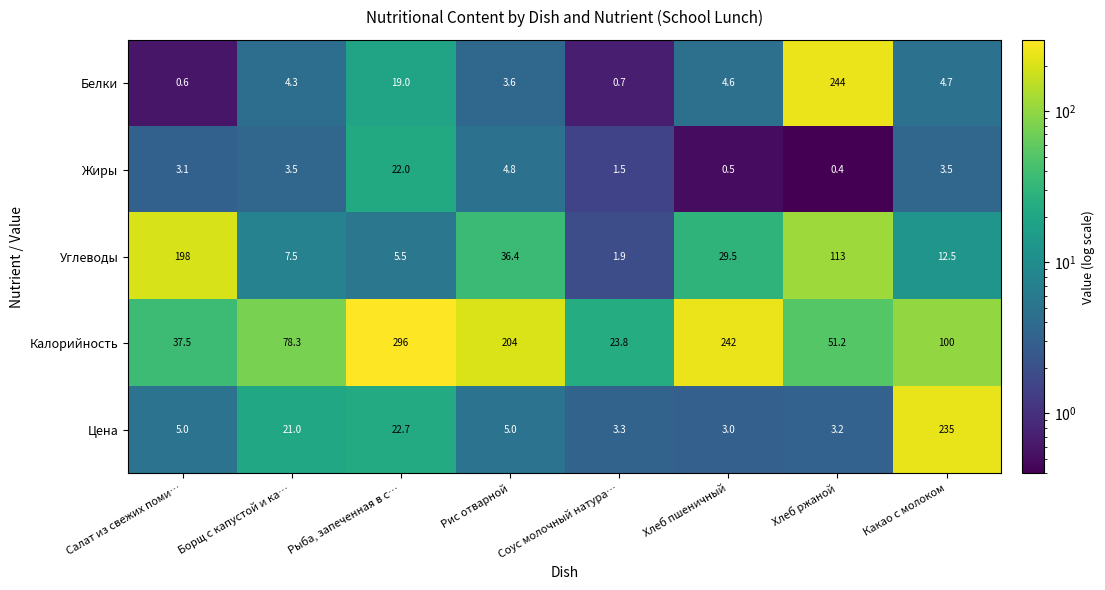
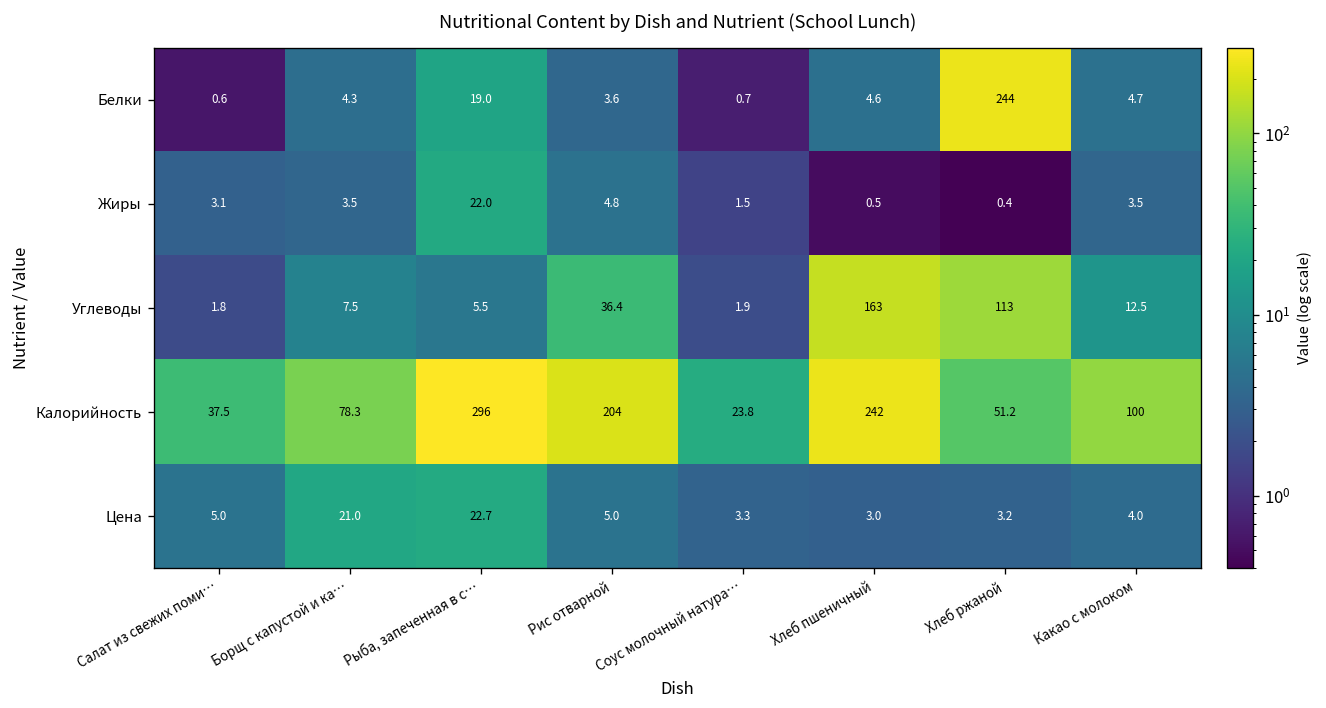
  {
    "Белки": {
      "Салат из свежих поми…": 0.6,
      "Борщ с капустой и ка…": 4.3,
      "Рыба, запеченная в с…": 19.0,
      "Рис отварной": 3.6,
      "Соус молочный натура…": 0.7,
      "Хлеб пшеничный": 4.6,
      "Хлеб ржаной": 244,
      "Какао с молоком": 4.7
    },
    "Жиры": {
      "Салат из свежих поми…": 3.1,
      "Борщ с капустой и ка…": 3.5,
      "Рыба, запеченная в с…": 22.0,
      "Рис отварной": 4.8,
      "Соус молочный натура…": 1.5,
      "Хлеб пшеничный": 0.5,
      "Хлеб ржаной": 0.4,
      "Какао с молоком": 3.5
    },
    "Углеводы": {
-     "Салат из свежих поми…": 198,
+     "Салат из свежих поми…": 1.8,
      "Борщ с капустой и ка…": 7.5,
      "Рыба, запеченная в с…": 5.5,
      "Рис отварной": 36.4,
      "Соус молочный натура…": 1.9,
-     "Хлеб пшеничный": 29.5,
+     "Хлеб пшеничный": 163,
      "Хлеб ржаной": 113,
      "Какао с молоком": 12.5
    },
    "Калорийность": {
      "Салат из свежих поми…": 37.5,
      "Борщ с капустой и ка…": 78.3,
      "Рыба, запеченная в с…": 296,
      "Рис отварной": 204,
      "Соус молочный натура…": 23.8,
      "Хлеб пшеничный": 242,
      "Хлеб ржаной": 51.2,
      "Какао с молоком": 100
    },
    "Цена": {
      "Салат из свежих поми…": 5.0,
      "Борщ с капустой и ка…": 21.0,
      "Рыба, запеченная в с…": 22.7,
      "Рис отварной": 5.0,
      "Соус молочный натура…": 3.3,
      "Хлеб пшеничный": 3.0,
      "Хлеб ржаной": 3.2,
-     "Какао с молоком": 235
+     "Какао с молоком": 4.0
    }
  }
